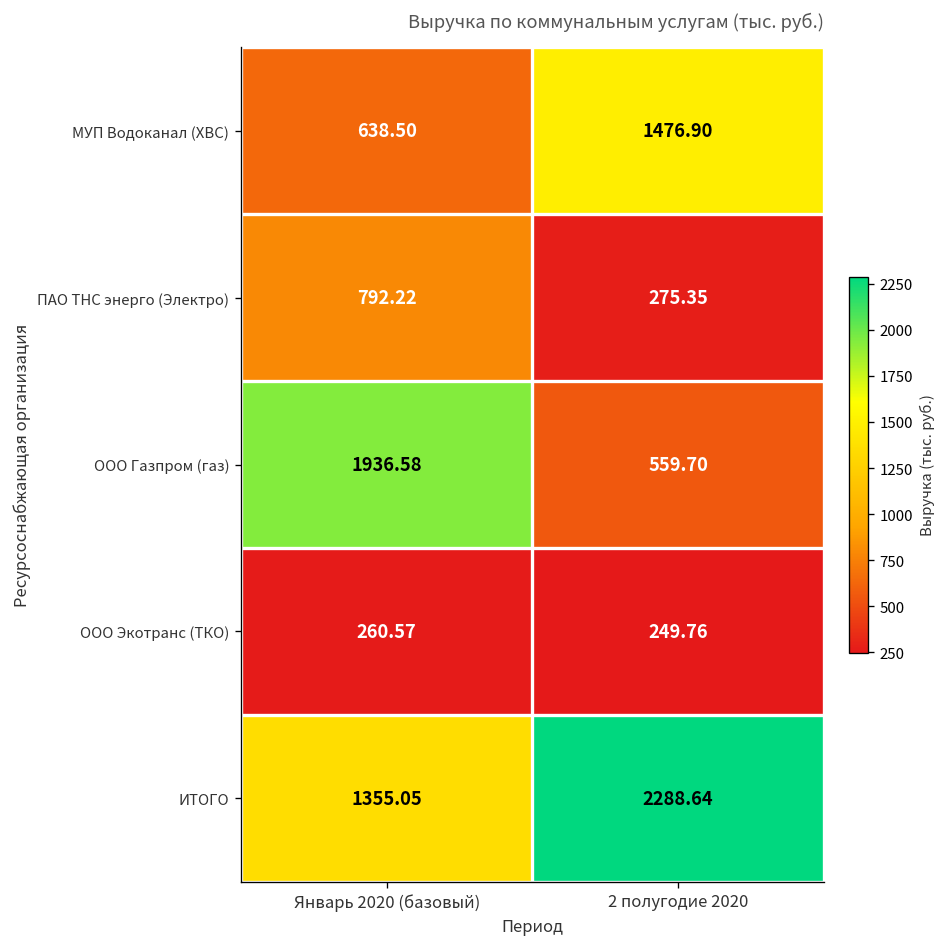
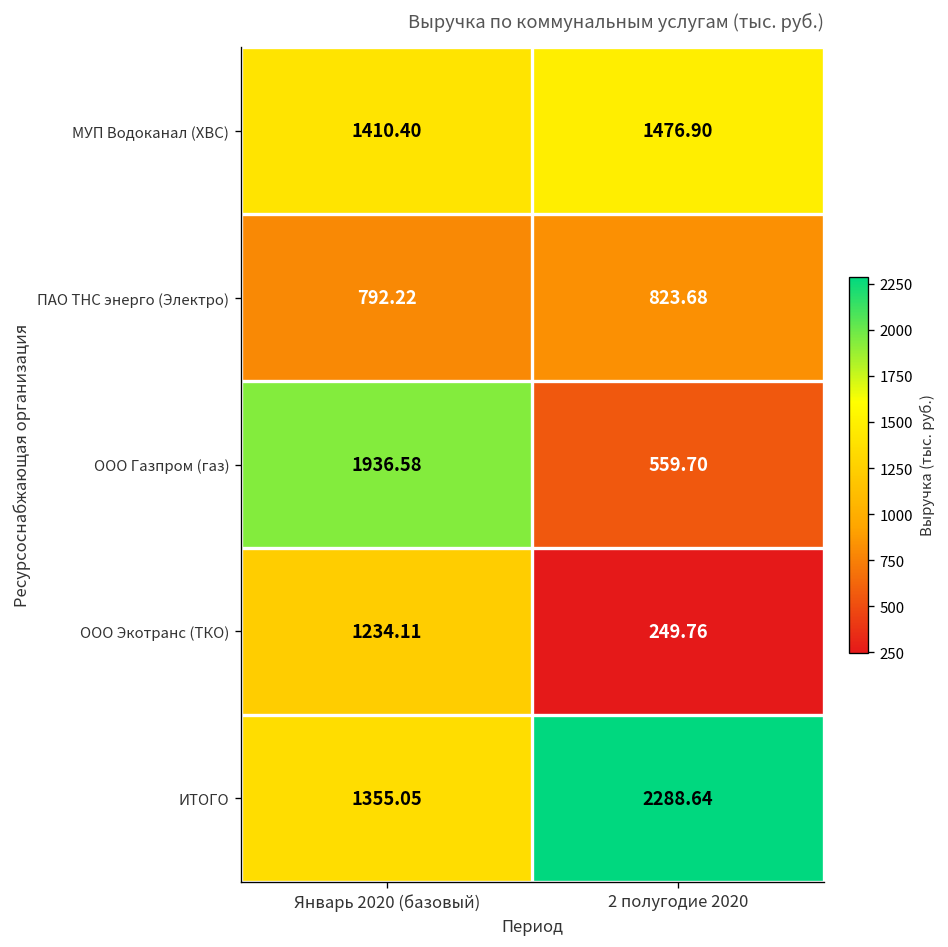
  {
    "МУП Водоканал (ХВС)": {
-     "Январь 2020 (базовый)": 638.50,
+     "Январь 2020 (базовый)": 1410.40,
      "2 полугодие 2020": 1476.90
    },
    "ПАО ТНС энерго (Электро)": {
      "Январь 2020 (базовый)": 792.22,
-     "2 полугодие 2020": 275.35
+     "2 полугодие 2020": 823.68
    },
    "ООО Газпром (газ)": {
      "Январь 2020 (базовый)": 1936.58,
      "2 полугодие 2020": 559.70
    },
    "ООО Экотранс (ТКО)": {
-     "Январь 2020 (базовый)": 260.57,
+     "Январь 2020 (базовый)": 1234.11,
      "2 полугодие 2020": 249.76
    },
    "ИТОГО": {
      "Январь 2020 (базовый)": 1355.05,
      "2 полугодие 2020": 2288.64
    }
  }
